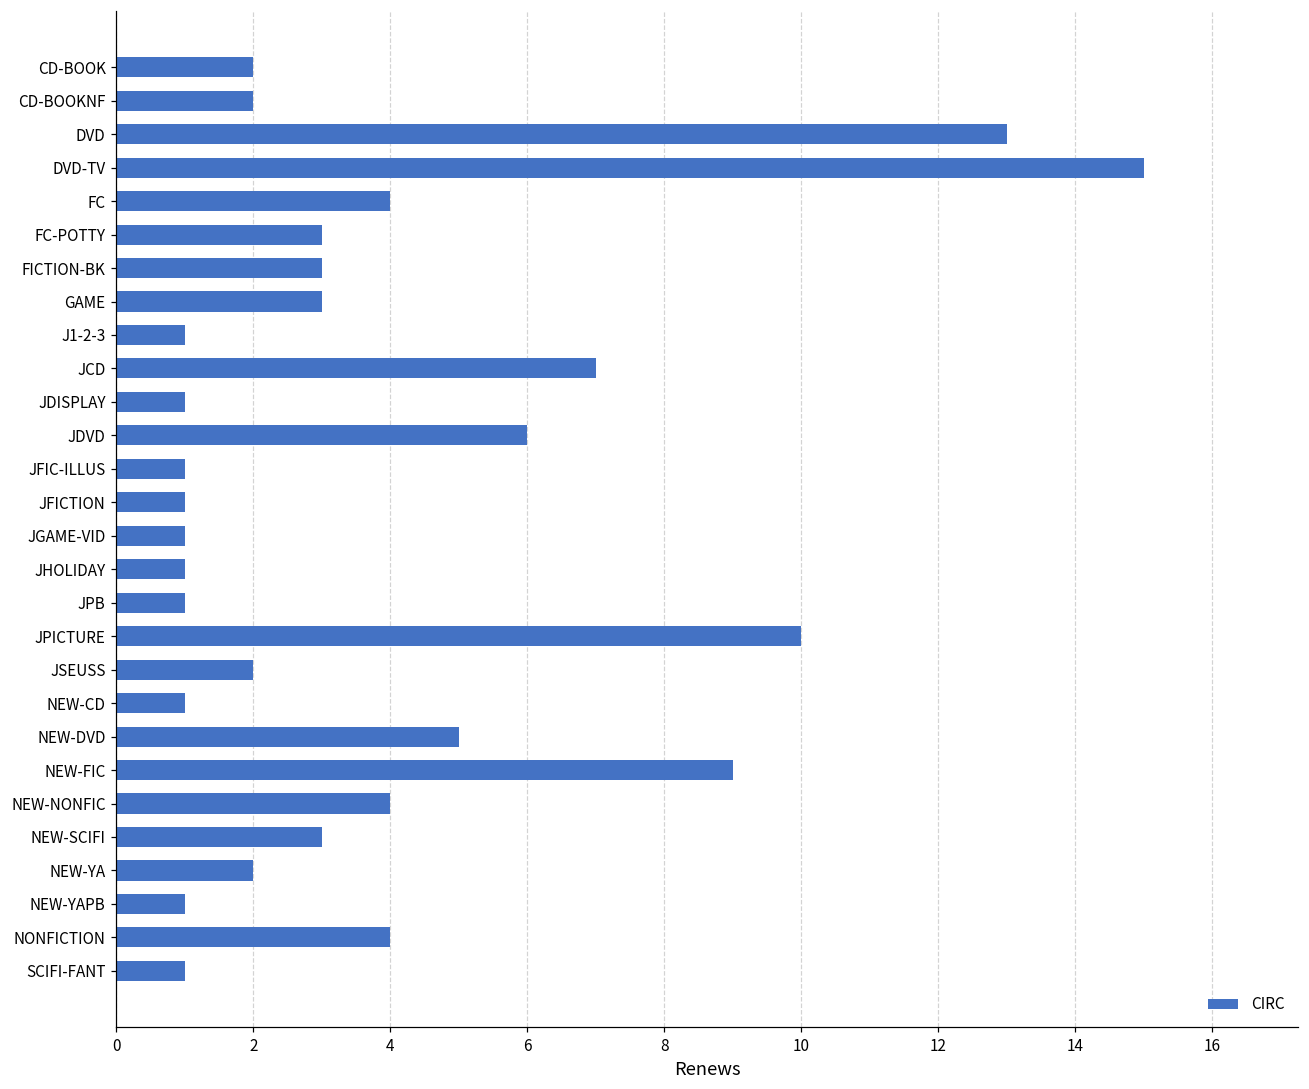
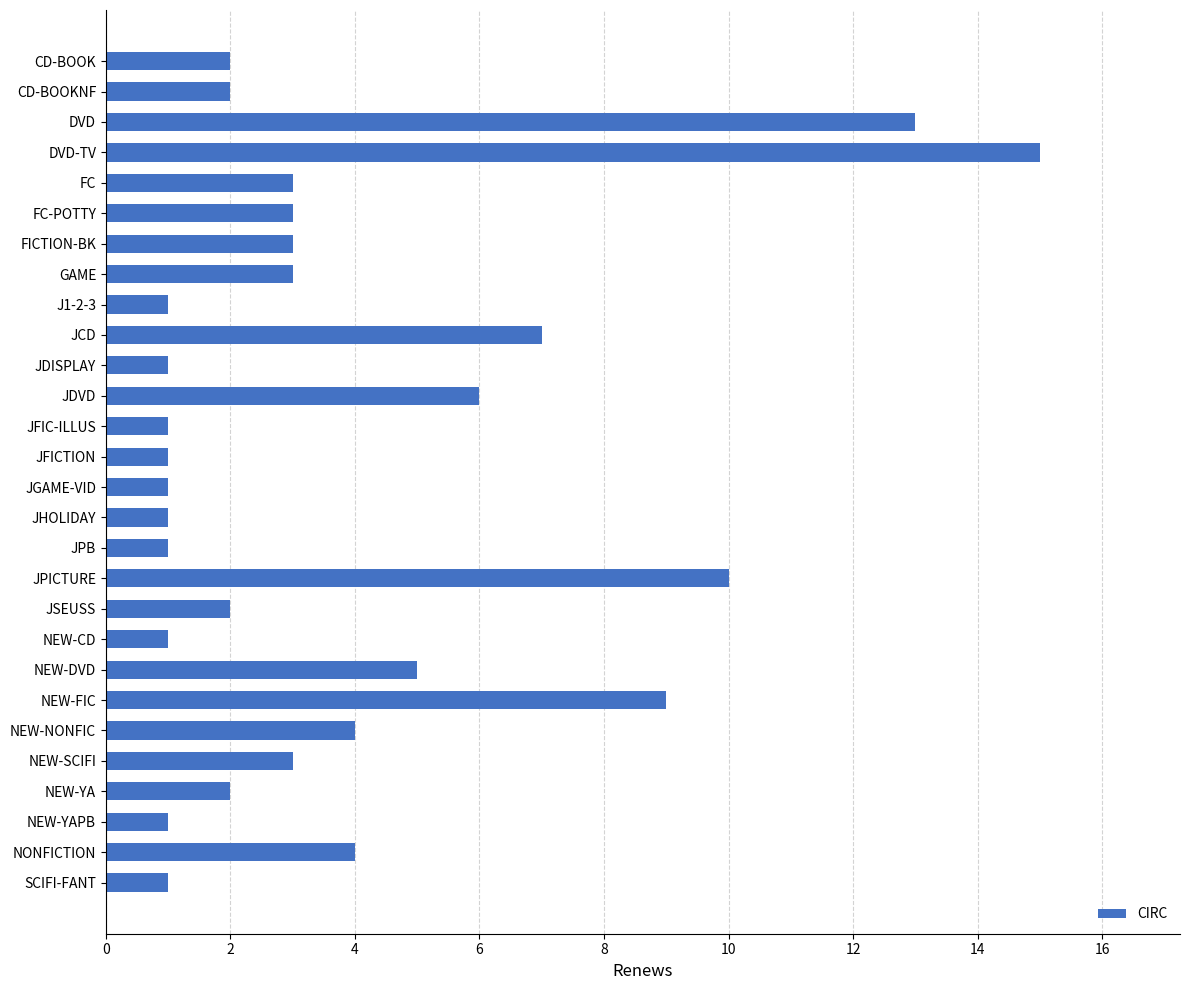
  {
    "CD-BOOK": 2,
    "CD-BOOKNF": 2,
    "DVD": 13,
    "DVD-TV": 15,
-   "FC": 4,
+   "FC": 3,
    "FC-POTTY": 3,
    "FICTION-BK": 3,
    "GAME": 3,
    "J1-2-3": 1,
    "JCD": 7,
    "JDISPLAY": 1,
    "JDVD": 6,
    "JFIC-ILLUS": 1,
    "JFICTION": 1,
    "JGAME-VID": 1,
    "JHOLIDAY": 1,
    "JPB": 1,
    "JPICTURE": 10,
    "JSEUSS": 2,
    "NEW-CD": 1,
    "NEW-DVD": 5,
    "NEW-FIC": 9,
    "NEW-NONFIC": 4,
    "NEW-SCIFI": 3,
    "NEW-YA": 2,
    "NEW-YAPB": 1,
    "NONFICTION": 4,
    "SCIFI-FANT": 1
  }
